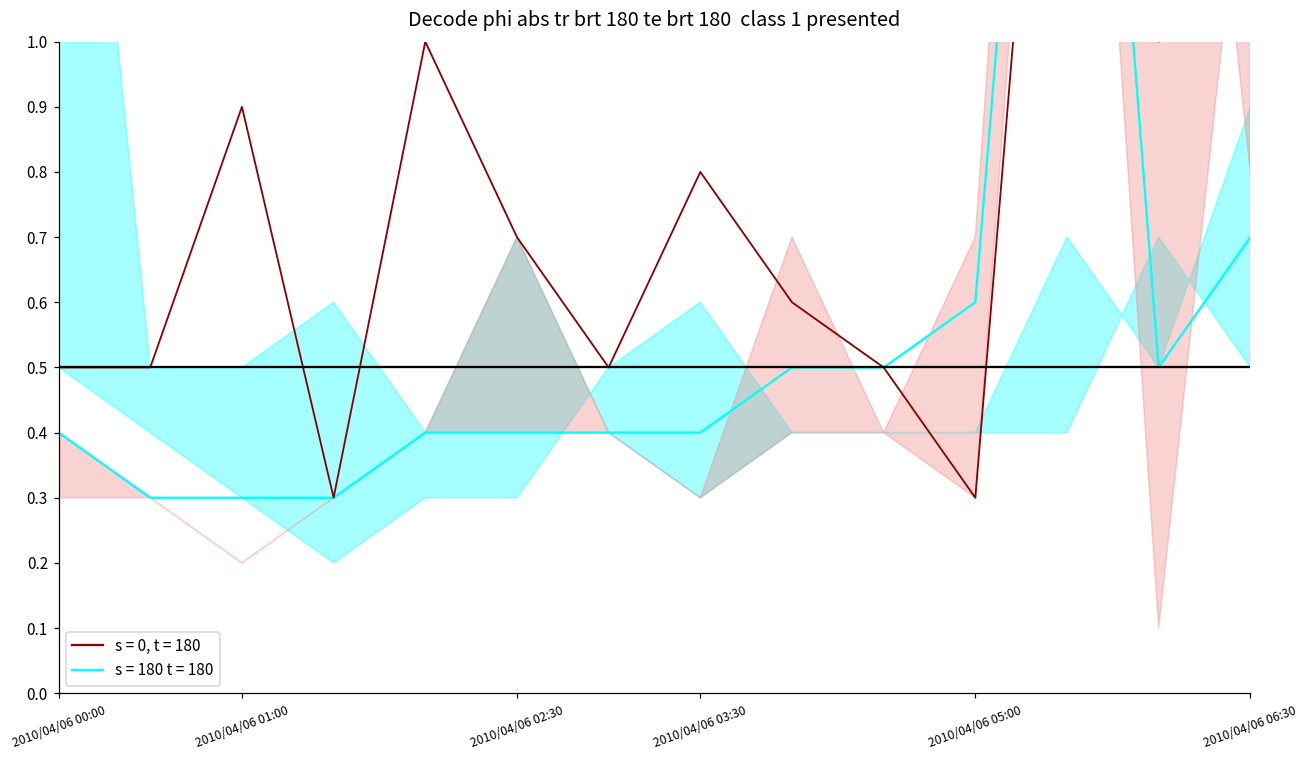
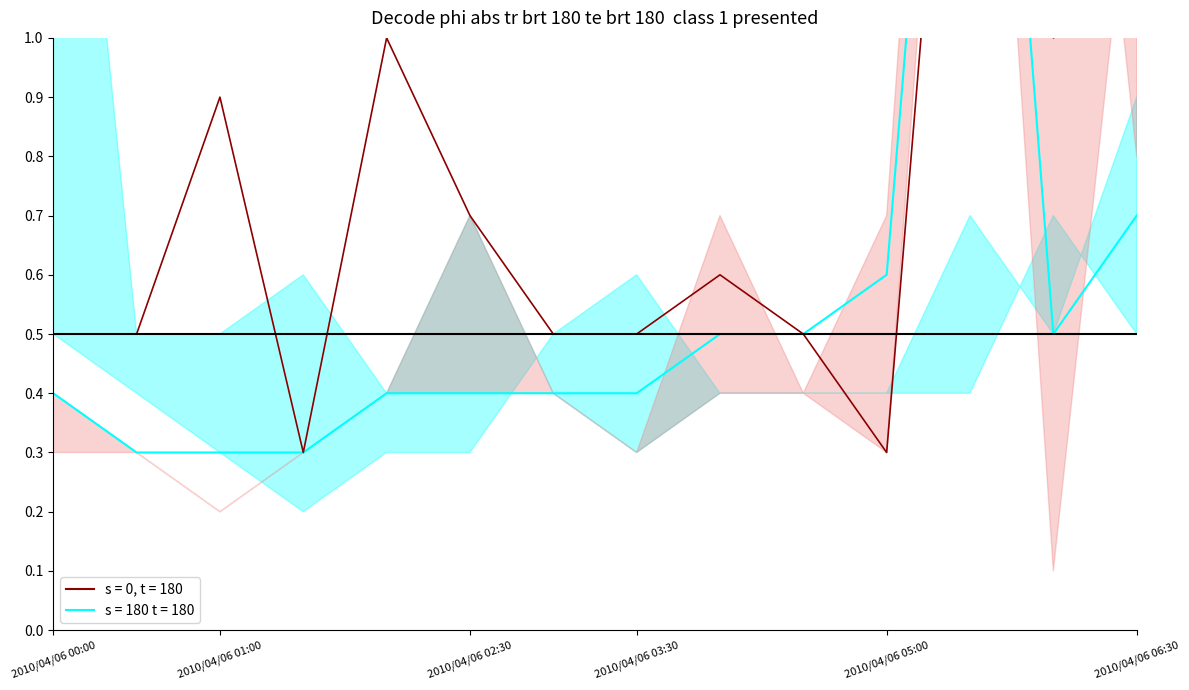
  {
    "s = 0, t = 180": {
      "2010/04/06 00:00": 0.5,
      "2010/04/06 01:00": 0.9,
-     "2010/04/06 03:30": 0.8,
+     "2010/04/06 03:30": 0.5,
      "2010/04/06 05:00": 0.3
    }
  }
